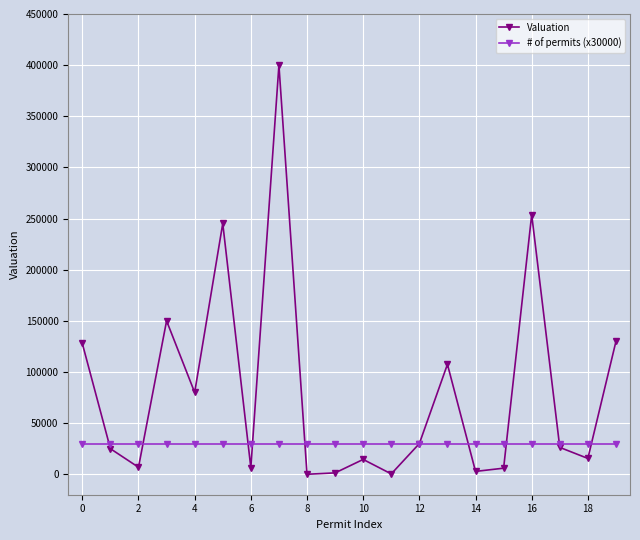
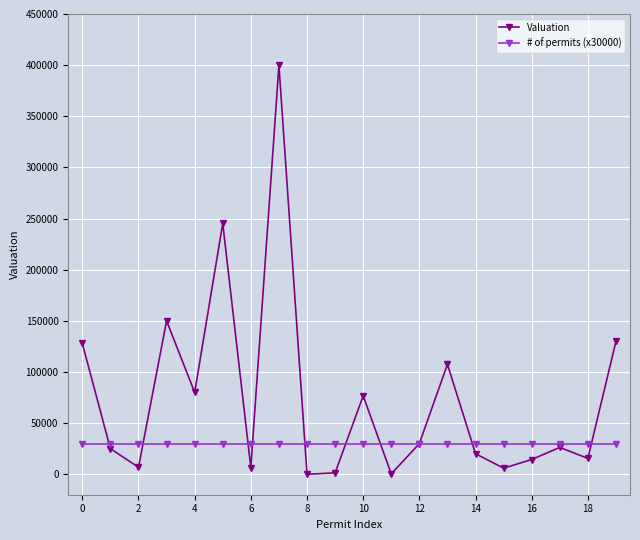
  {
    "Valuation": {
      "0": 128000,
      "2": 7000,
      "4": 80000,
      "6": 6000,
      "8": 0,
-     "10": 15000,
-     "14": 3000,
-     "16": 254000,
+     "10": 77000,
+     "14": 20000,
+     "16": 14000,
      "18": 15000
    },
    "# of permits (x30000)": {
      "0": 30000,
      "2": 30000,
      "4": 30000,
      "6": 30000,
      "8": 30000,
      "10": 30000,
      "14": 30000,
      "16": 30000,
      "18": 30000
    }
  }
